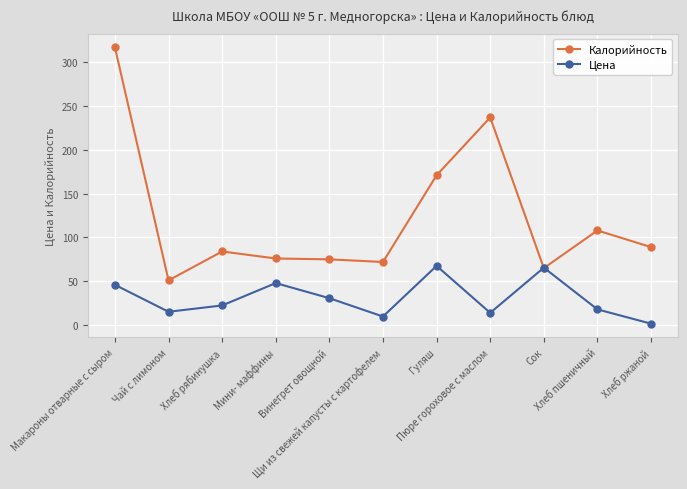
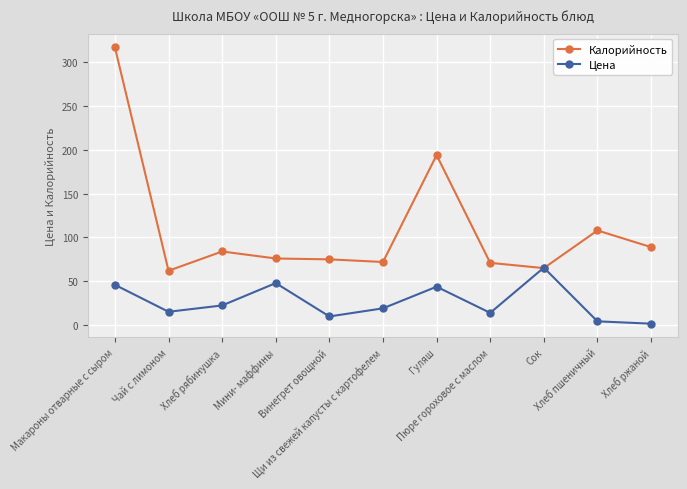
  {
    "Калорийность": {
      "Макароны отварные с сыром": 320,
-     "Чай с лимоном": 50,
+     "Чай с лимоном": 60,
      "Хлеб рябинушка": 80,
      "Мини- маффины": 80,
      "Винегрет овощной": 80,
      "Щи из свежей капусты с картофелем": 70,
-     "Гуляш": 170,
-     "Пюре гороховое с маслом": 240,
+     "Гуляш": 190,
+     "Пюре гороховое с маслом": 70,
      "Хлеб пшеничный": 110,
      "Хлеб ржаной": 90
    },
    "Цена": {
      "Макароны отварные с сыром": 50,
      "Чай с лимоном": 20,
      "Хлеб рябинушка": 20,
      "Мини- маффины": 50,
-     "Винегрет овощной": 30,
-     "Щи из свежей капусты с картофелем": 10,
-     "Гуляш": 70,
+     "Винегрет овощной": 10,
+     "Щи из свежей капусты с картофелем": 20,
+     "Гуляш": 40,
      "Пюре гороховое с маслом": 10,
-     "Хлеб пшеничный": 20,
+     "Хлеб пшеничный": 0,
      "Хлеб ржаной": 0
    }
  }
